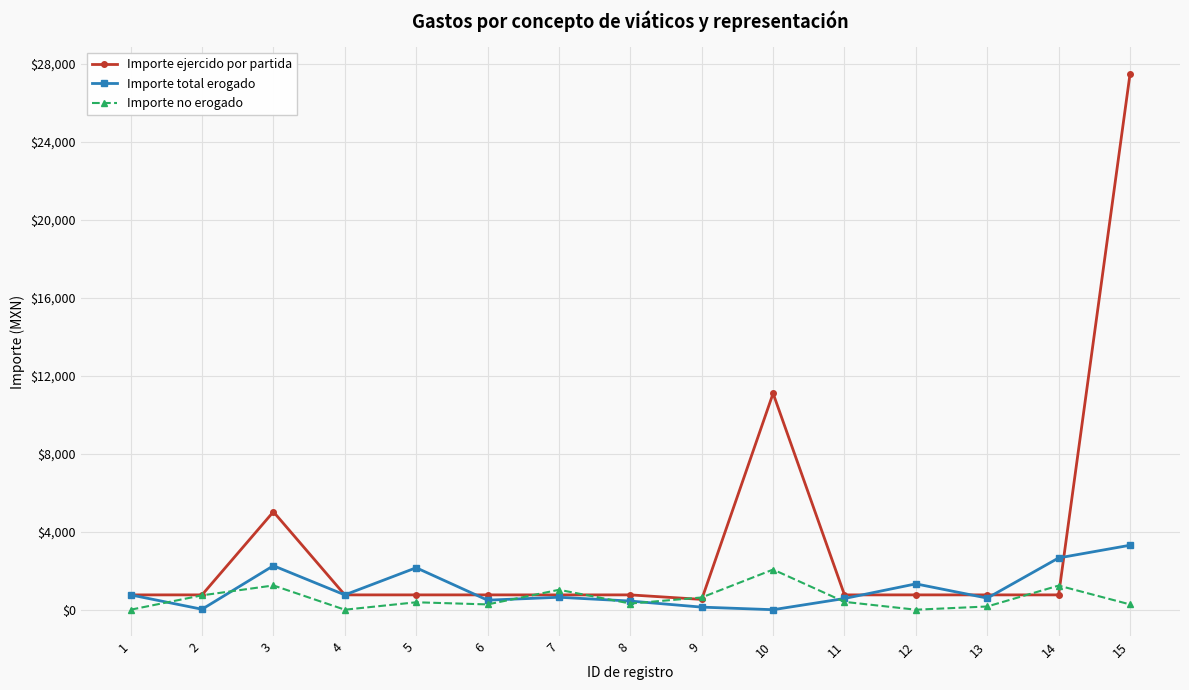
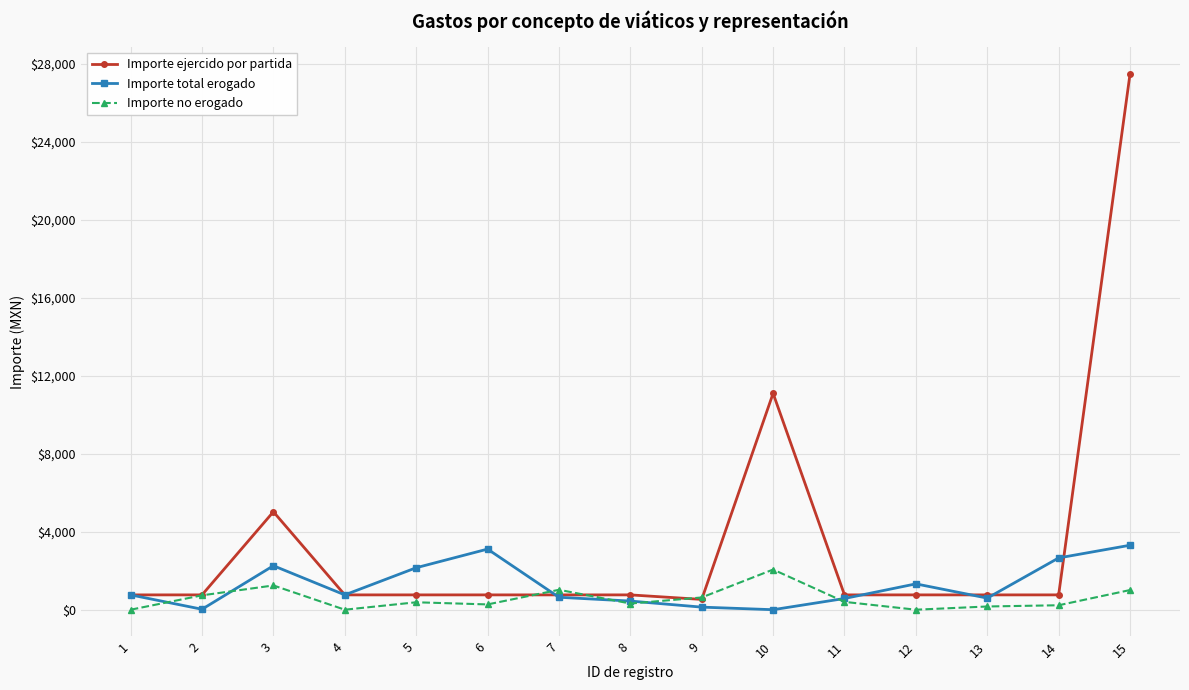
  {
    "Importe ejercido por partida": {
      "3": "$5,000",
      "5": "$800",
      "6": "$800",
      "8": "$800",
      "10": "$11,100",
      "11": "$800",
      "12": "$800",
      "13": "$800",
      "14": "$800",
      "15": "$27,500"
    },
    "Importe total erogado": {
      "2": "$0",
      "3": "$2,300",
      "5": "$2,200",
-     "6": "$500",
+     "6": "$3,100",
      "9": "$100",
      "10": "$0",
      "11": "$600",
      "12": "$1,300",
      "13": "$600",
      "14": "$2,700",
      "15": "$3,300"
    },
    "Importe no erogado": {
      "1": "$0",
      "3": "$1,200",
      "4": "$0",
      "5": "$400",
      "6": "$300",
      "7": "$1,000",
      "10": "$2,100",
      "11": "$400",
      "12": "$0",
      "13": "$200",
-     "14": "$1,200",
-     "15": "$300"
+     "14": "$200",
+     "15": "$1,000"
    }
  }
